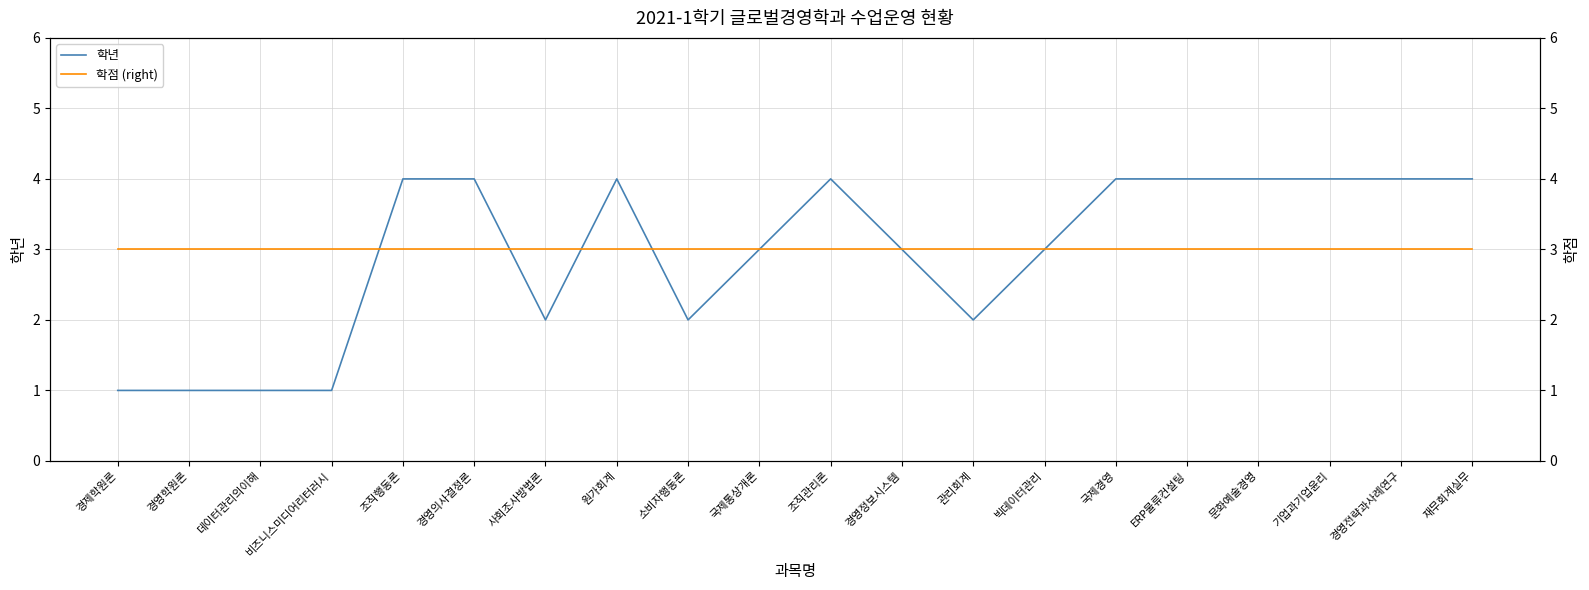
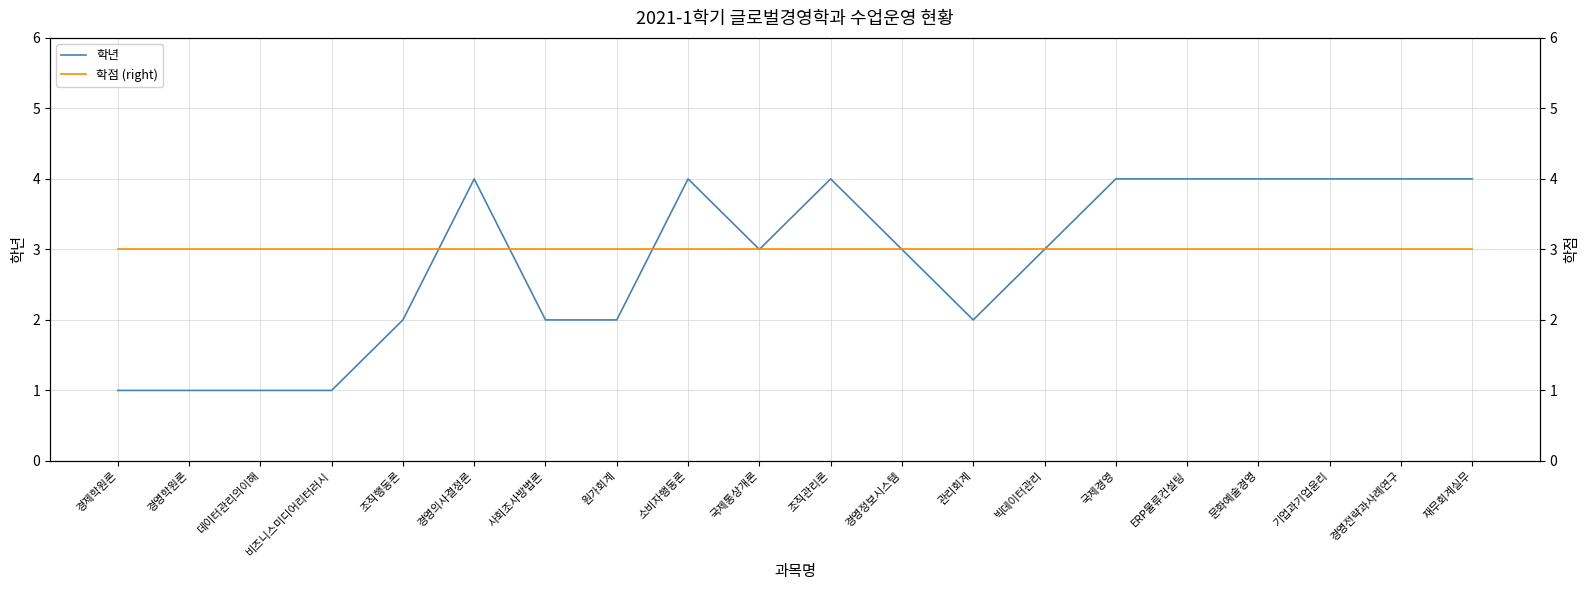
  {
    "학년": {
      "경제학원론": 1,
      "경영학원론": 1,
      "데이터관리의이해": 1,
      "비즈니스미디어리터러시": 1,
-     "조직행동론": 4,
+     "조직행동론": 2,
      "경영의사결정론": 4,
      "사회조사방법론": 2,
-     "원가회계": 4,
-     "소비자행동론": 2,
+     "원가회계": 2,
+     "소비자행동론": 4,
      "국제통상개론": 3,
      "조직관리론": 4,
      "경영정보시스템": 3,
      "관리회계": 2,
      "빅데이터관리": 3,
      "국제경영": 4,
      "ERP물류컨설팅": 4,
      "문화예술경영": 4,
      "기업과기업윤리": 4,
      "경영전략과사례연구": 4,
      "재무회계실무": 4
    },
    "학점 (right)": {
      "경제학원론": 3.0,
      "경영학원론": 3.0,
      "데이터관리의이해": 3.0,
      "비즈니스미디어리터러시": 3.0,
      "조직행동론": 3.0,
      "경영의사결정론": 3.0,
      "사회조사방법론": 3.0,
      "원가회계": 3.0,
      "소비자행동론": 3.0,
      "국제통상개론": 3.0,
      "조직관리론": 3.0,
      "경영정보시스템": 3.0,
      "관리회계": 3.0,
      "빅데이터관리": 3.0,
      "국제경영": 3.0,
      "ERP물류컨설팅": 3.0,
      "문화예술경영": 3.0,
      "기업과기업윤리": 3.0,
      "경영전략과사례연구": 3.0,
      "재무회계실무": 3.0
    }
  }
